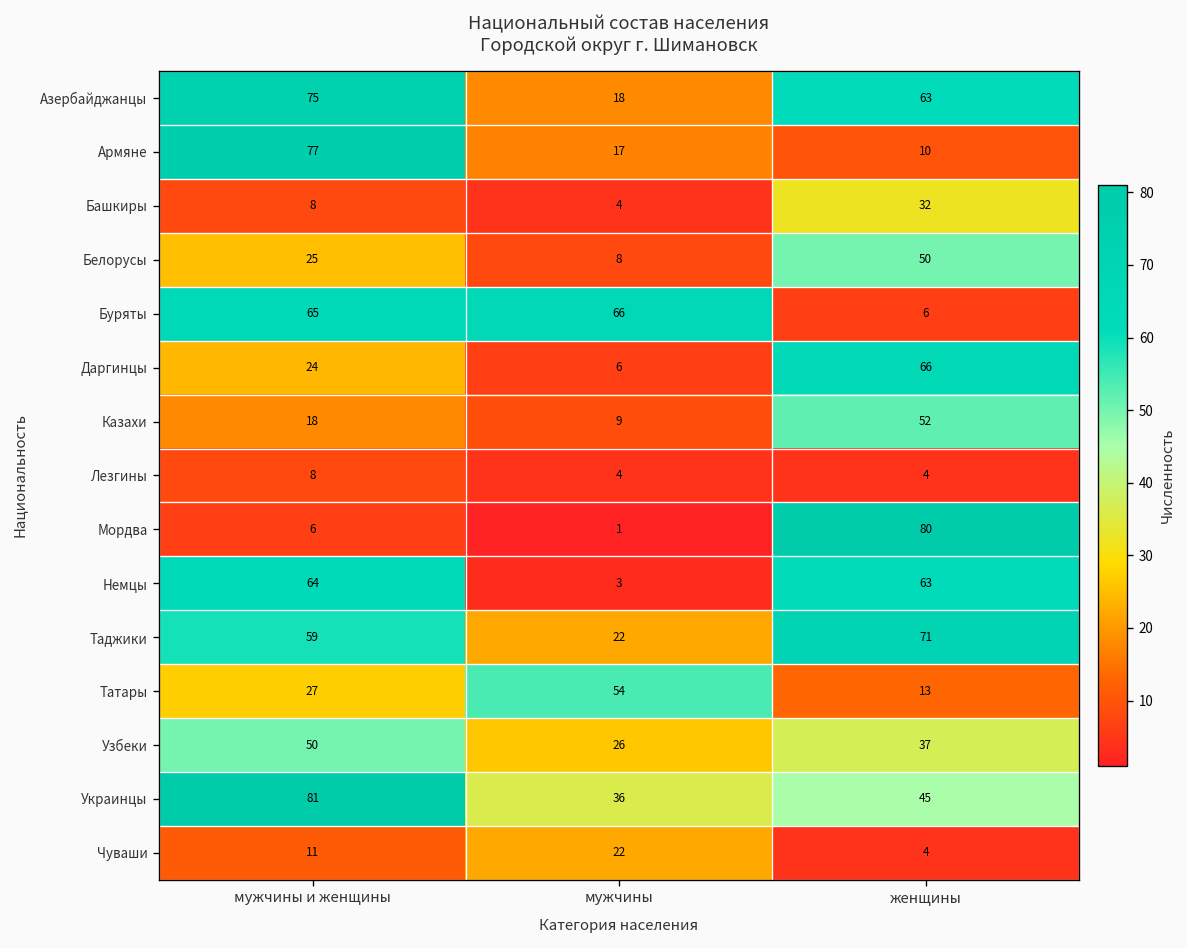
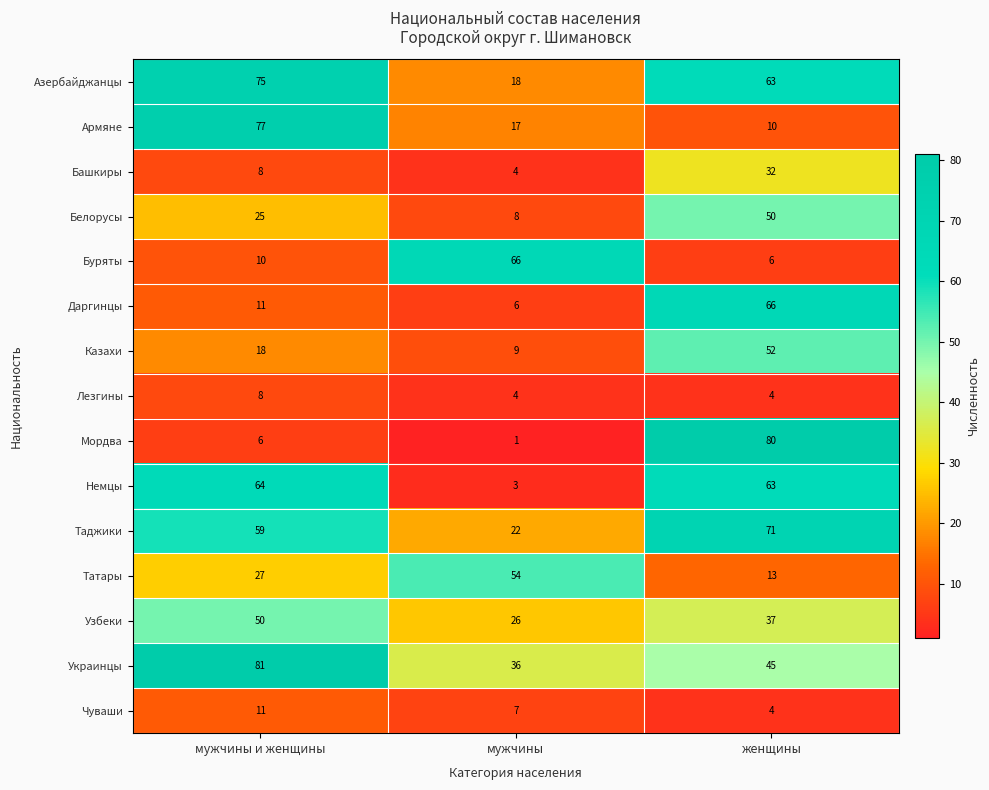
  {
    "Азербайджанцы": {
      "мужчины и женщины": 75,
      "мужчины": 18,
      "женщины": 63
    },
    "Армяне": {
      "мужчины и женщины": 77,
      "мужчины": 17,
      "женщины": 10
    },
    "Башкиры": {
      "мужчины и женщины": 8,
      "мужчины": 4,
      "женщины": 32
    },
    "Белорусы": {
      "мужчины и женщины": 25,
      "мужчины": 8,
      "женщины": 50
    },
    "Буряты": {
-     "мужчины и женщины": 65,
+     "мужчины и женщины": 10,
      "мужчины": 66,
      "женщины": 6
    },
    "Даргинцы": {
-     "мужчины и женщины": 24,
+     "мужчины и женщины": 11,
      "мужчины": 6,
      "женщины": 66
    },
    "Казахи": {
      "мужчины и женщины": 18,
      "мужчины": 9,
      "женщины": 52
    },
    "Лезгины": {
      "мужчины и женщины": 8,
      "мужчины": 4,
      "женщины": 4
    },
    "Мордва": {
      "мужчины и женщины": 6,
      "мужчины": 1,
      "женщины": 80
    },
    "Немцы": {
      "мужчины и женщины": 64,
      "мужчины": 3,
      "женщины": 63
    },
    "Таджики": {
      "мужчины и женщины": 59,
      "мужчины": 22,
      "женщины": 71
    },
    "Татары": {
      "мужчины и женщины": 27,
      "мужчины": 54,
      "женщины": 13
    },
    "Узбеки": {
      "мужчины и женщины": 50,
      "мужчины": 26,
      "женщины": 37
    },
    "Украинцы": {
      "мужчины и женщины": 81,
      "мужчины": 36,
      "женщины": 45
    },
    "Чуваши": {
      "мужчины и женщины": 11,
-     "мужчины": 22,
+     "мужчины": 7,
      "женщины": 4
    }
  }
